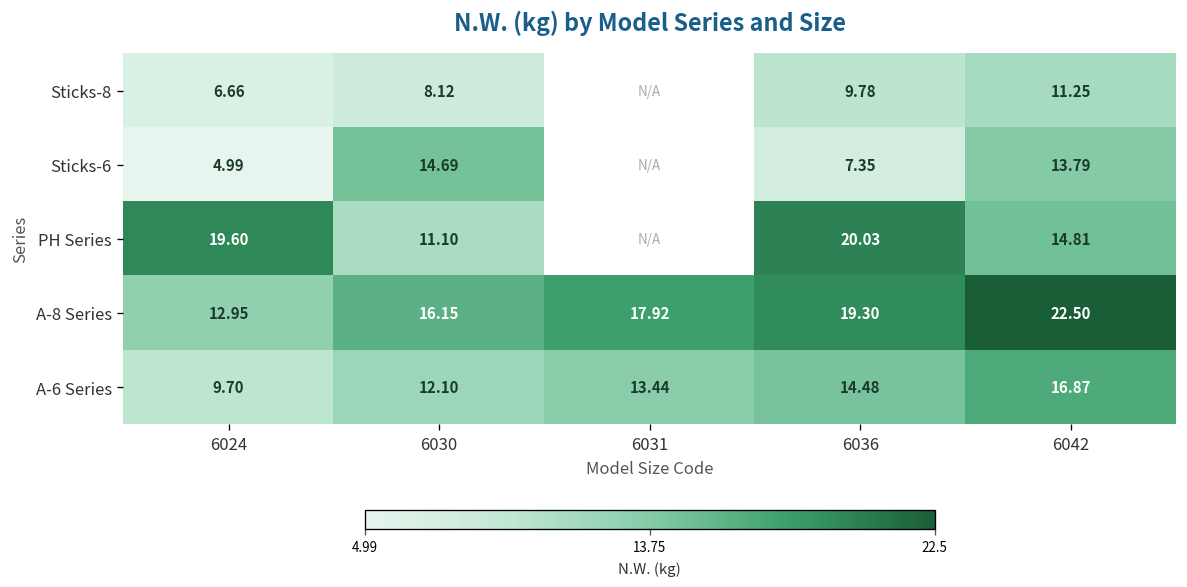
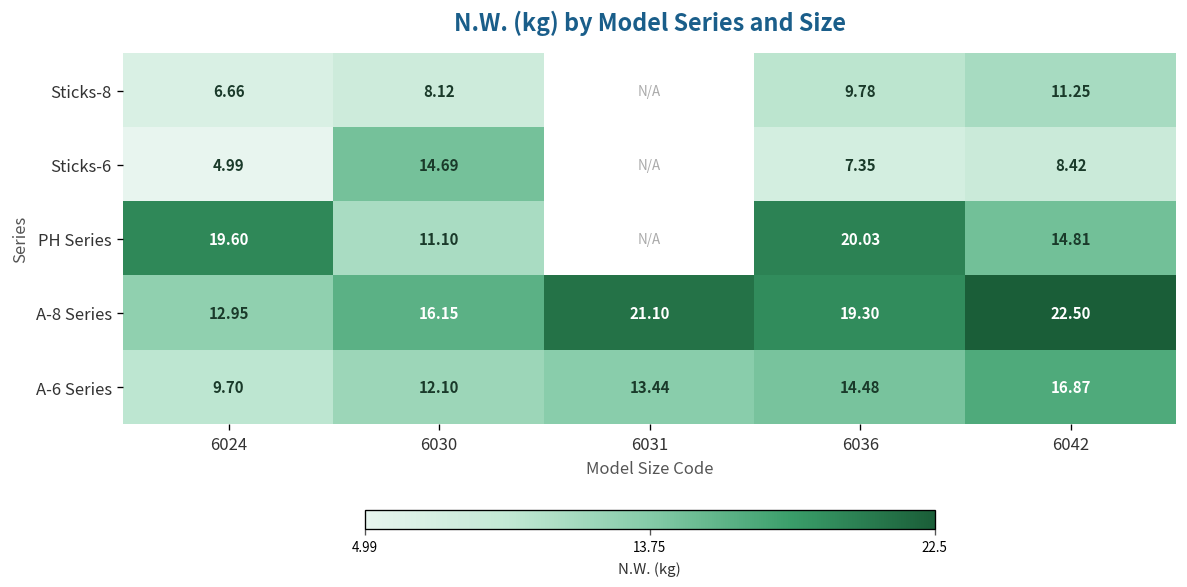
  {
    "Sticks-8": {
      "6024": 6.66,
      "6030": 8.12,
      "6036": 9.78,
      "6042": 11.25
    },
    "Sticks-6": {
      "6024": 4.99,
      "6030": 14.69,
      "6036": 7.35,
-     "6042": 13.79
+     "6042": 8.42
    },
    "PH Series": {
      "6024": 19.60,
      "6030": 11.10,
      "6036": 20.03,
      "6042": 14.81
    },
    "A-8 Series": {
      "6024": 12.95,
      "6030": 16.15,
-     "6031": 17.92,
+     "6031": 21.10,
      "6036": 19.30,
      "6042": 22.50
    },
    "A-6 Series": {
      "6024": 9.70,
      "6030": 12.10,
      "6031": 13.44,
      "6036": 14.48,
      "6042": 16.87
    }
  }
